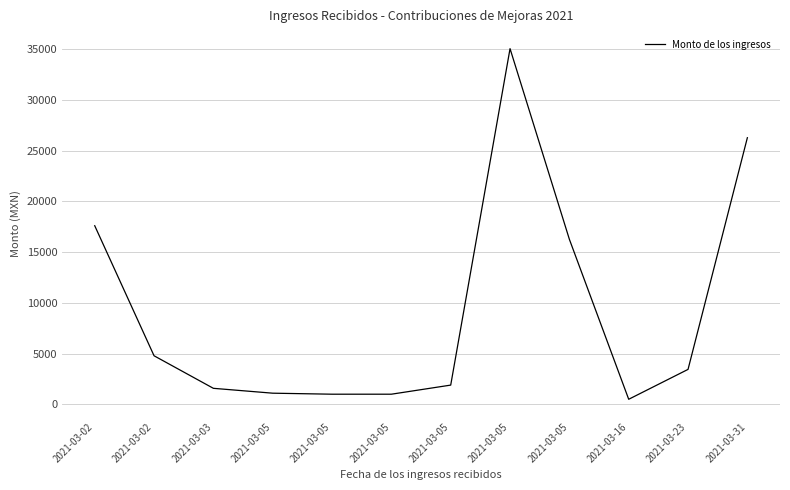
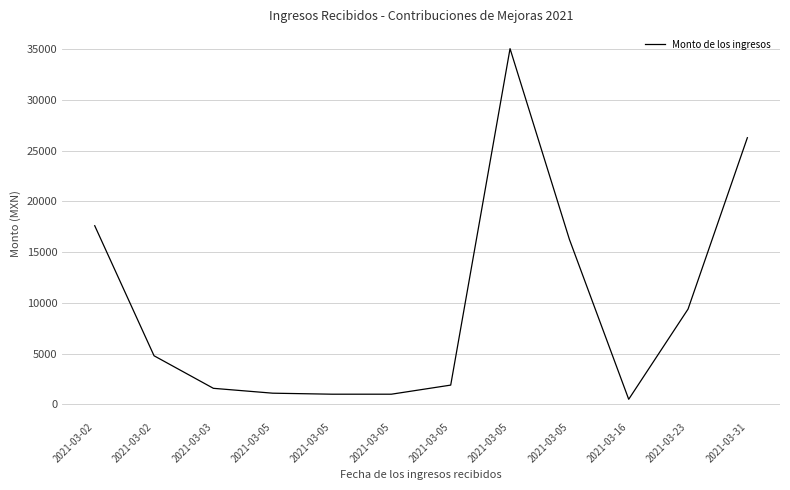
  {
    "2021-03-03": 1600,
    "2021-03-16": 500,
-   "2021-03-23": 3400,
+   "2021-03-23": 9400,
    "2021-03-31": 26300
  }
